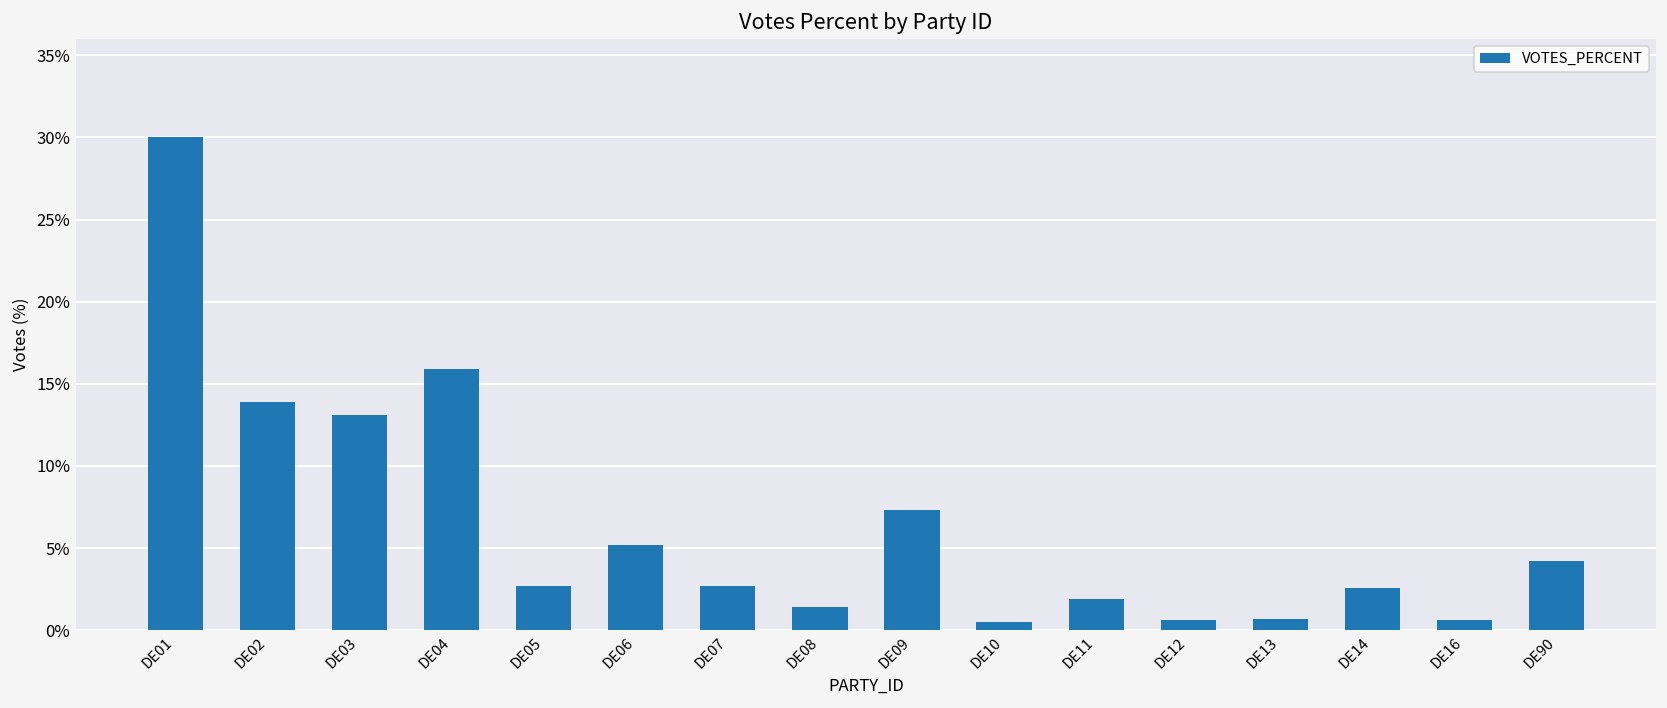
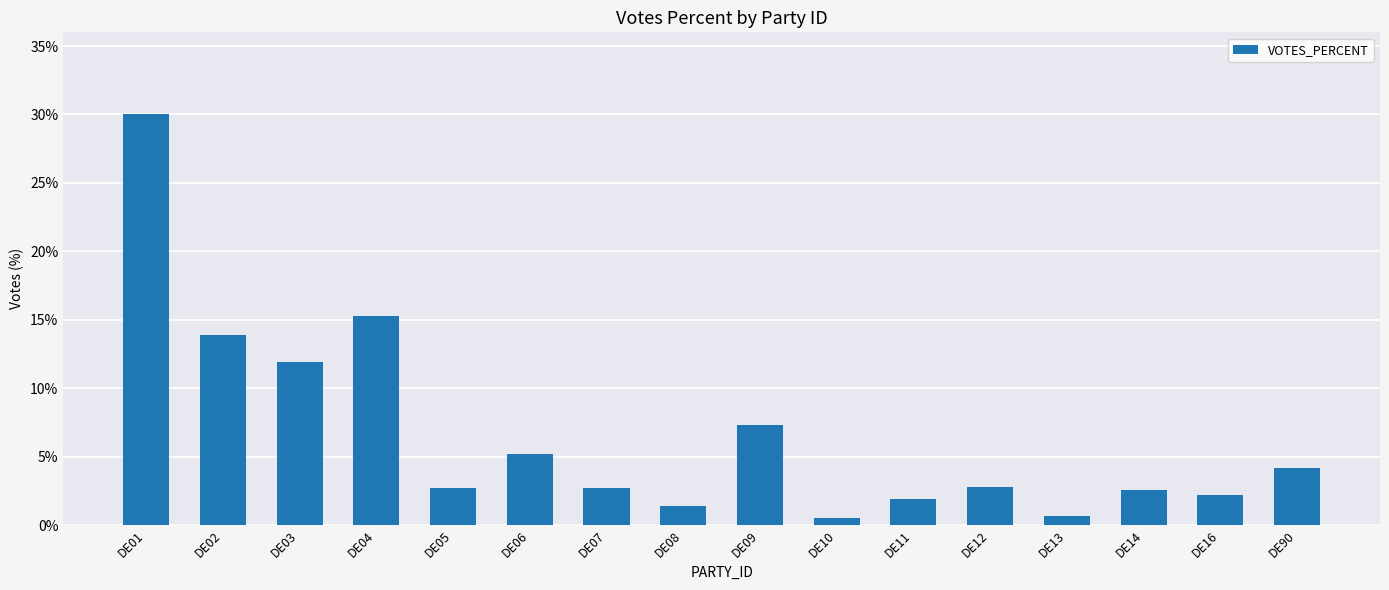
  {
    "DE01": "30.0%",
    "DE02": "13.9%",
-   "DE03": "13.1%",
-   "DE04": "15.9%",
+   "DE03": "11.9%",
+   "DE04": "15.3%",
    "DE05": "2.7%",
    "DE06": "5.2%",
    "DE07": "2.7%",
    "DE08": "1.4%",
    "DE09": "7.3%",
    "DE10": "0.5%",
    "DE11": "1.9%",
-   "DE12": "0.6%",
+   "DE12": "2.8%",
    "DE13": "0.7%",
    "DE14": "2.6%",
-   "DE16": "0.6%",
+   "DE16": "2.2%",
    "DE90": "4.2%"
  }
